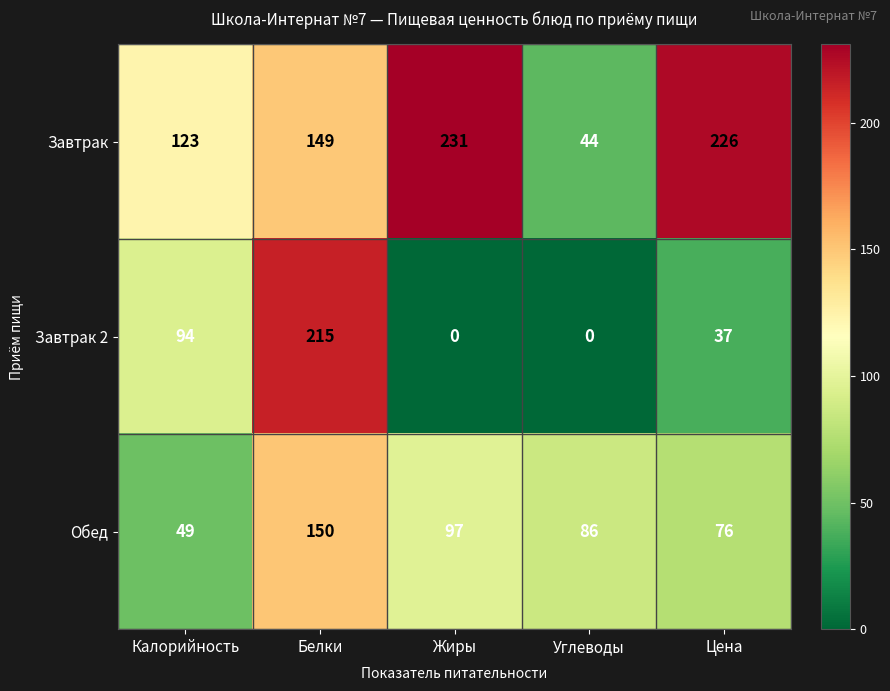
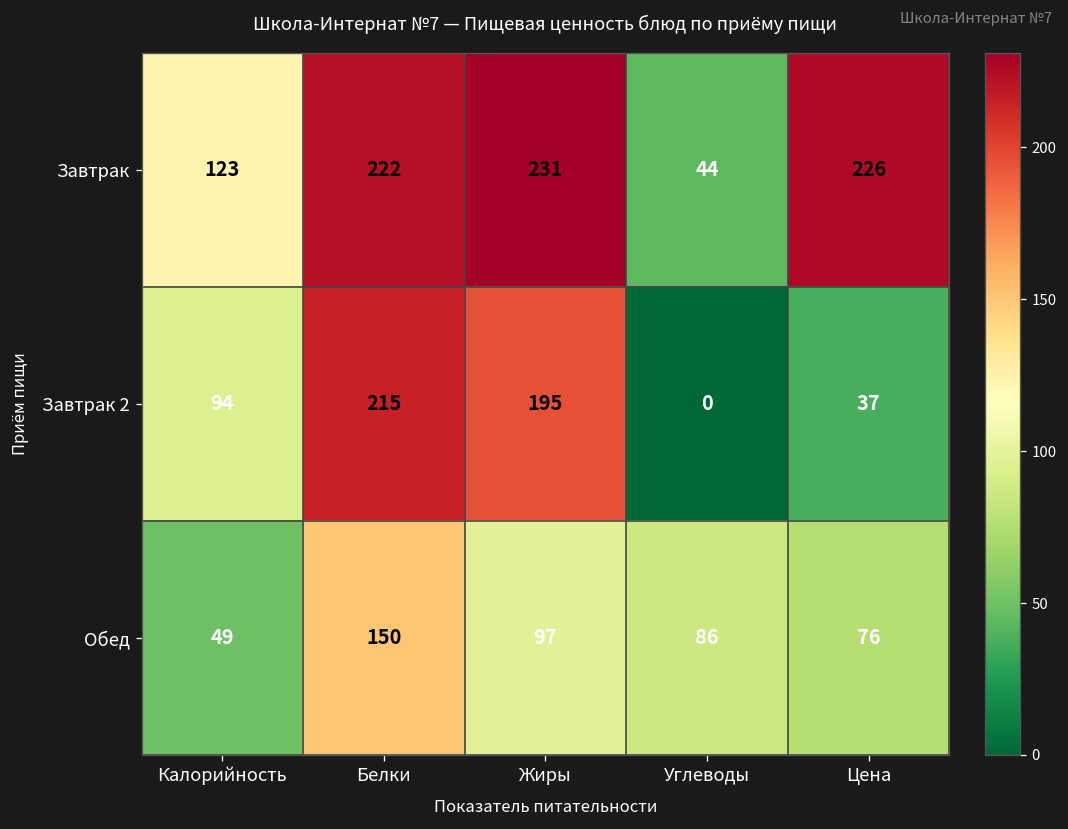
  {
    "Завтрак": {
      "Калорийность": 123,
-     "Белки": 149,
+     "Белки": 222,
      "Жиры": 231,
      "Углеводы": 44,
      "Цена": 226
    },
    "Завтрак 2": {
      "Калорийность": 94,
      "Белки": 215,
-     "Жиры": 0,
+     "Жиры": 195,
      "Углеводы": 0,
      "Цена": 37
    },
    "Обед": {
      "Калорийность": 49,
      "Белки": 150,
      "Жиры": 97,
      "Углеводы": 86,
      "Цена": 76
    }
  }
